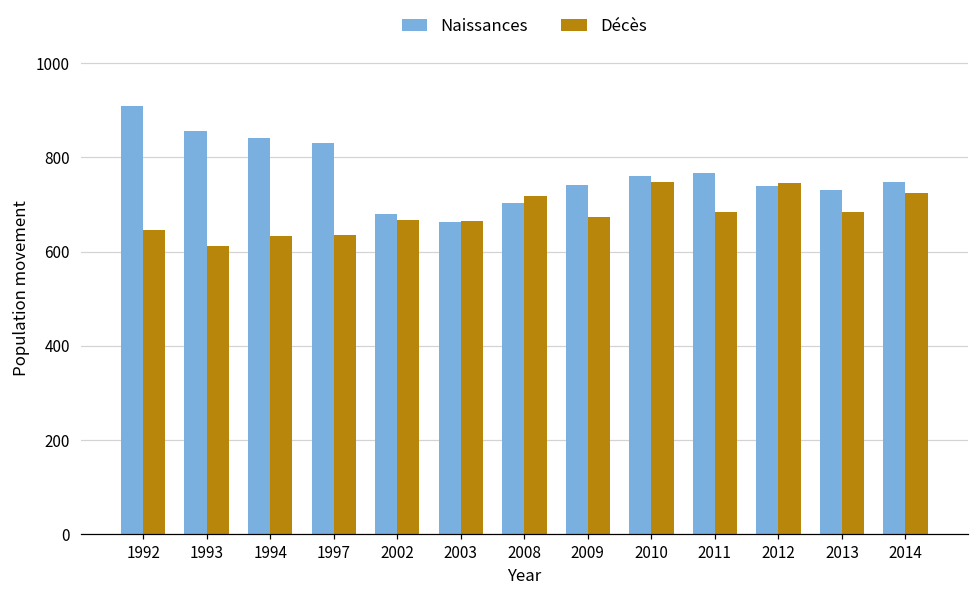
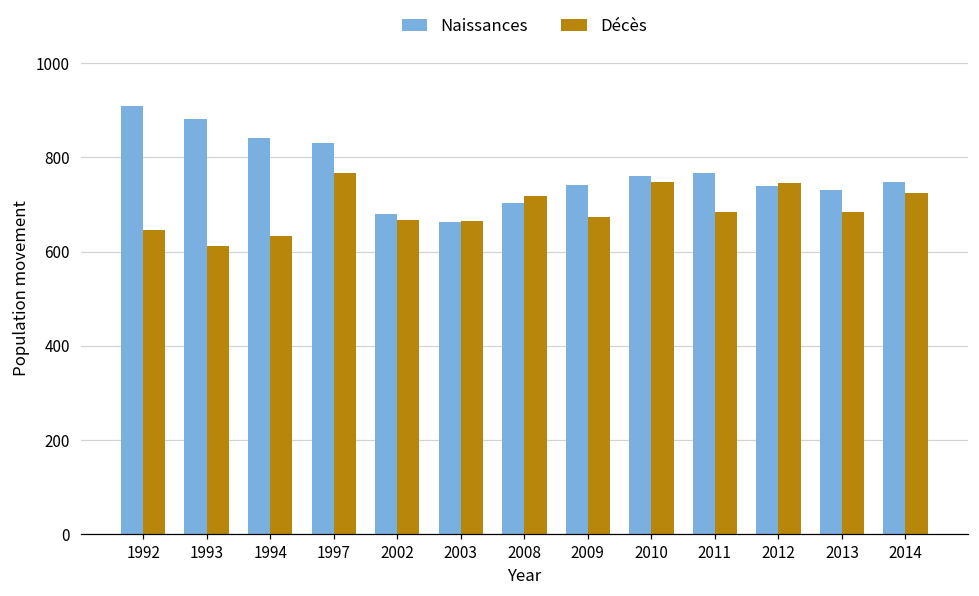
  {
    "Naissances": {
      "1992": 910,
-     "1993": 860,
+     "1993": 880,
      "1994": 840,
      "1997": 830,
      "2002": 680,
      "2003": 660,
      "2008": 700,
      "2009": 740,
      "2010": 760,
      "2011": 770,
      "2012": 740,
      "2013": 730,
      "2014": 750
    },
    "Décès": {
      "1992": 650,
      "1993": 610,
      "1994": 630,
-     "1997": 640,
+     "1997": 770,
      "2002": 670,
      "2003": 670,
      "2008": 720,
      "2009": 670,
      "2010": 750,
      "2011": 680,
      "2012": 750,
      "2013": 680,
      "2014": 730
    }
  }
